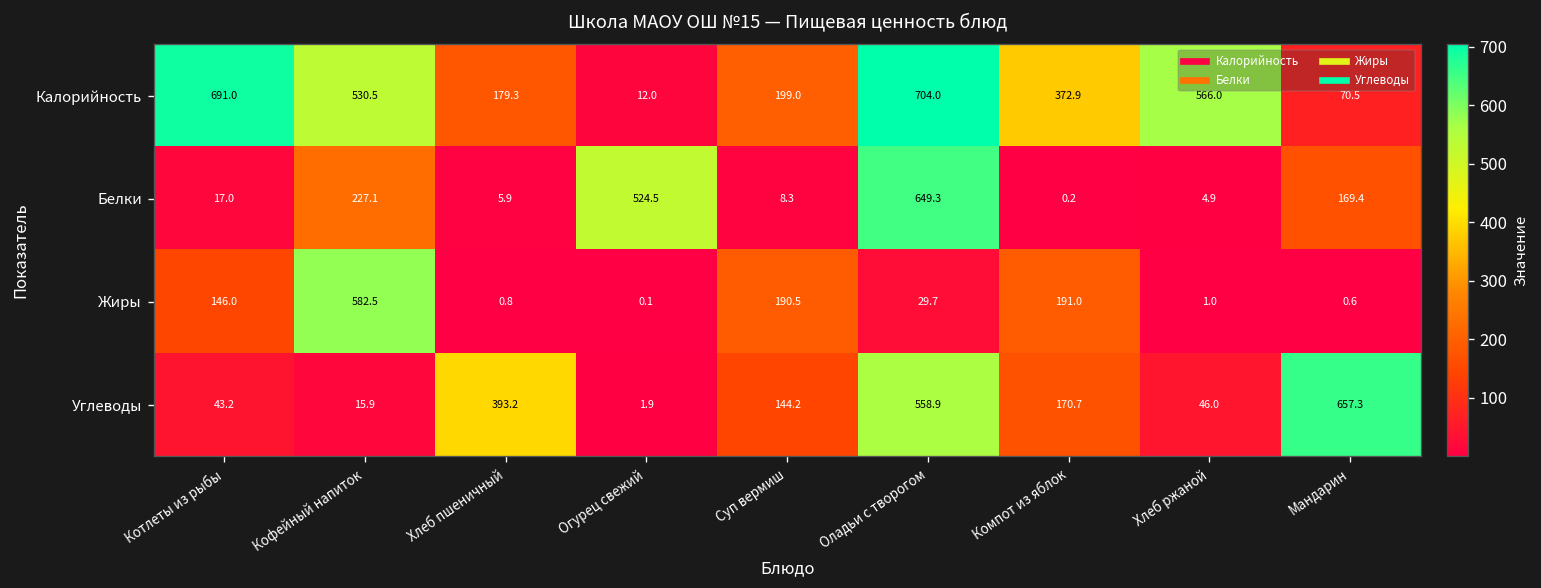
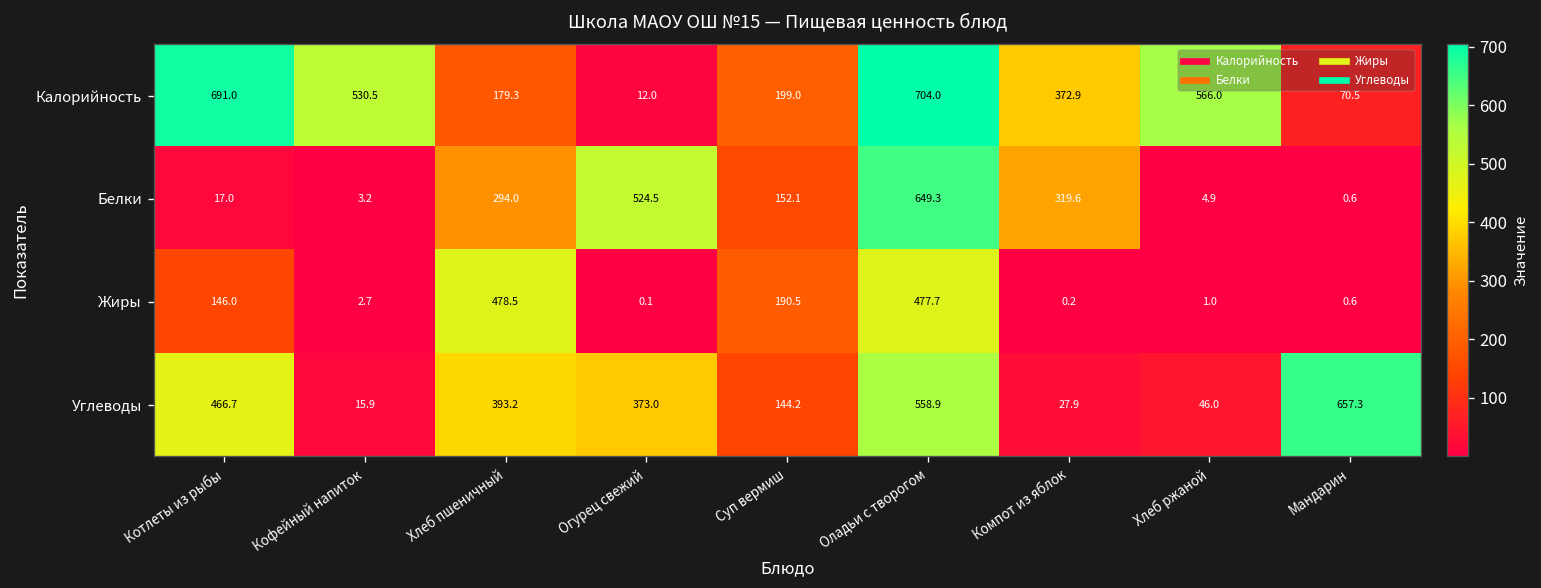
  {
    "Калорийность": {
      "Котлеты из рыбы": 691.0,
      "Кофейный напиток": 530.5,
      "Хлеб пшеничный": 179.3,
      "Огурец свежий": 12.0,
      "Суп вермиш": 199.0,
      "Оладьи с творогом": 704.0,
      "Компот из яблок": 372.9
    },
    "Белки": {
      "Котлеты из рыбы": 17.0,
-     "Кофейный напиток": 227.1,
-     "Хлеб пшеничный": 5.9,
+     "Кофейный напиток": 3.2,
+     "Хлеб пшеничный": 294.0,
      "Огурец свежий": 524.5,
-     "Суп вермиш": 8.3,
+     "Суп вермиш": 152.1,
      "Оладьи с творогом": 649.3,
-     "Компот из яблок": 0.2,
+     "Компот из яблок": 319.6,
      "Хлеб ржаной": 4.9,
-     "Мандарин": 169.4
+     "Мандарин": 0.6
    },
    "Жиры": {
      "Котлеты из рыбы": 146.0,
-     "Кофейный напиток": 582.5,
-     "Хлеб пшеничный": 0.8,
+     "Кофейный напиток": 2.7,
+     "Хлеб пшеничный": 478.5,
      "Огурец свежий": 0.1,
      "Суп вермиш": 190.5,
-     "Оладьи с творогом": 29.7,
-     "Компот из яблок": 191.0,
+     "Оладьи с творогом": 477.7,
+     "Компот из яблок": 0.2,
      "Хлеб ржаной": 1.0,
      "Мандарин": 0.6
    },
    "Углеводы": {
-     "Котлеты из рыбы": 43.2,
+     "Котлеты из рыбы": 466.7,
      "Кофейный напиток": 15.9,
      "Хлеб пшеничный": 393.2,
-     "Огурец свежий": 1.9,
+     "Огурец свежий": 373.0,
      "Суп вермиш": 144.2,
      "Оладьи с творогом": 558.9,
-     "Компот из яблок": 170.7,
+     "Компот из яблок": 27.9,
      "Хлеб ржаной": 46.0,
      "Мандарин": 657.3
    }
  }
